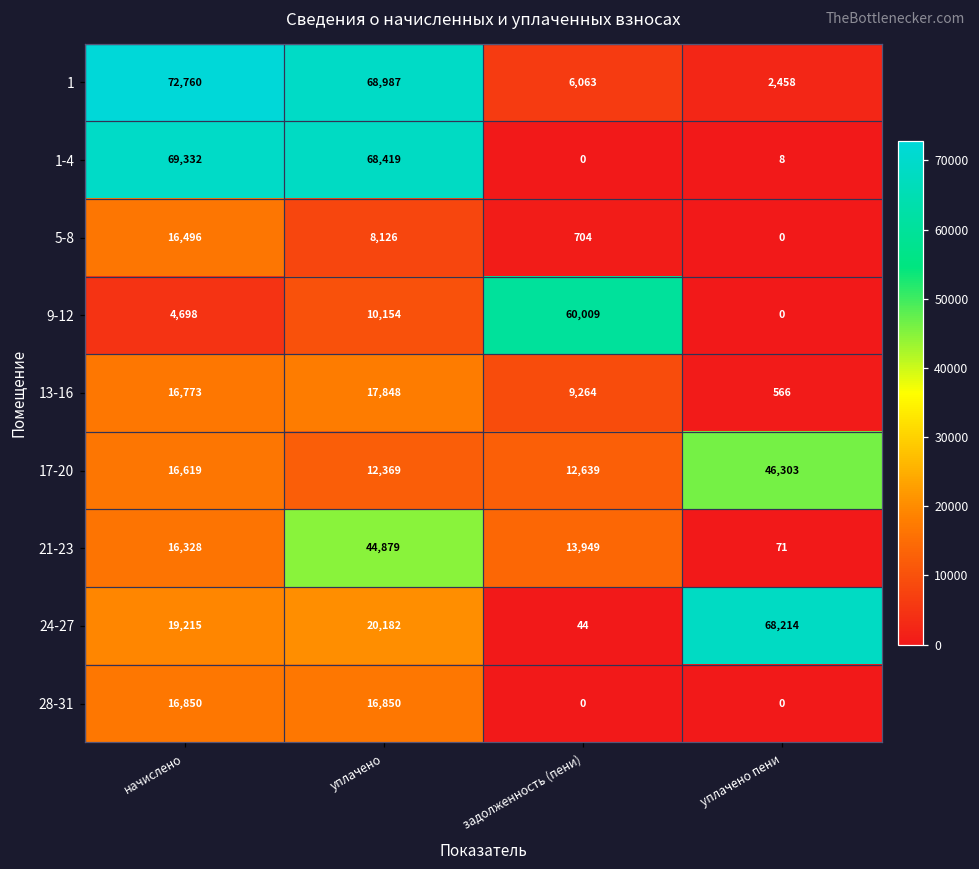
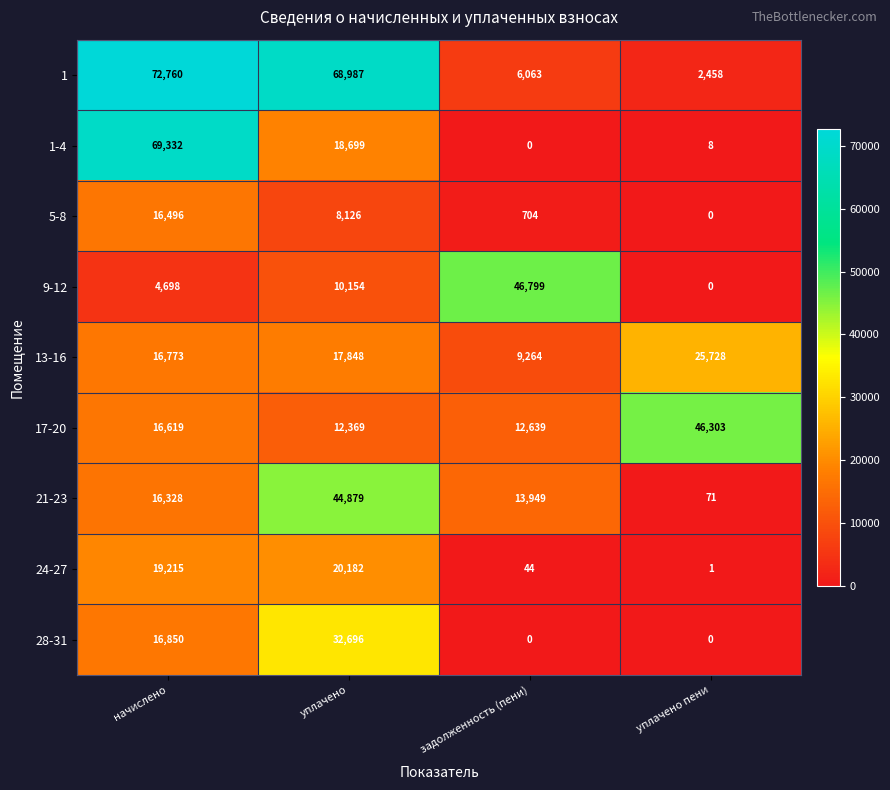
  {
    "1": {
      "начислено": "72,760",
      "уплачено": "68,987",
      "задолженность (пени)": "6,063",
      "уплачено пени": "2,458"
    },
    "1-4": {
      "начислено": "69,332",
-     "уплачено": "68,419",
+     "уплачено": "18,699",
      "задолженность (пени)": "0",
      "уплачено пени": "8"
    },
    "5-8": {
      "начислено": "16,496",
      "уплачено": "8,126",
      "задолженность (пени)": "704",
      "уплачено пени": "0"
    },
    "9-12": {
      "начислено": "4,698",
      "уплачено": "10,154",
-     "задолженность (пени)": "60,009",
+     "задолженность (пени)": "46,799",
      "уплачено пени": "0"
    },
    "13-16": {
      "начислено": "16,773",
      "уплачено": "17,848",
      "задолженность (пени)": "9,264",
-     "уплачено пени": "566"
+     "уплачено пени": "25,728"
    },
    "17-20": {
      "начислено": "16,619",
      "уплачено": "12,369",
      "задолженность (пени)": "12,639",
      "уплачено пени": "46,303"
    },
    "21-23": {
      "начислено": "16,328",
      "уплачено": "44,879",
      "задолженность (пени)": "13,949",
      "уплачено пени": "71"
    },
    "24-27": {
      "начислено": "19,215",
      "уплачено": "20,182",
      "задолженность (пени)": "44",
-     "уплачено пени": "68,214"
+     "уплачено пени": "1"
    },
    "28-31": {
      "начислено": "16,850",
-     "уплачено": "16,850",
+     "уплачено": "32,696",
      "задолженность (пени)": "0",
      "уплачено пени": "0"
    }
  }
